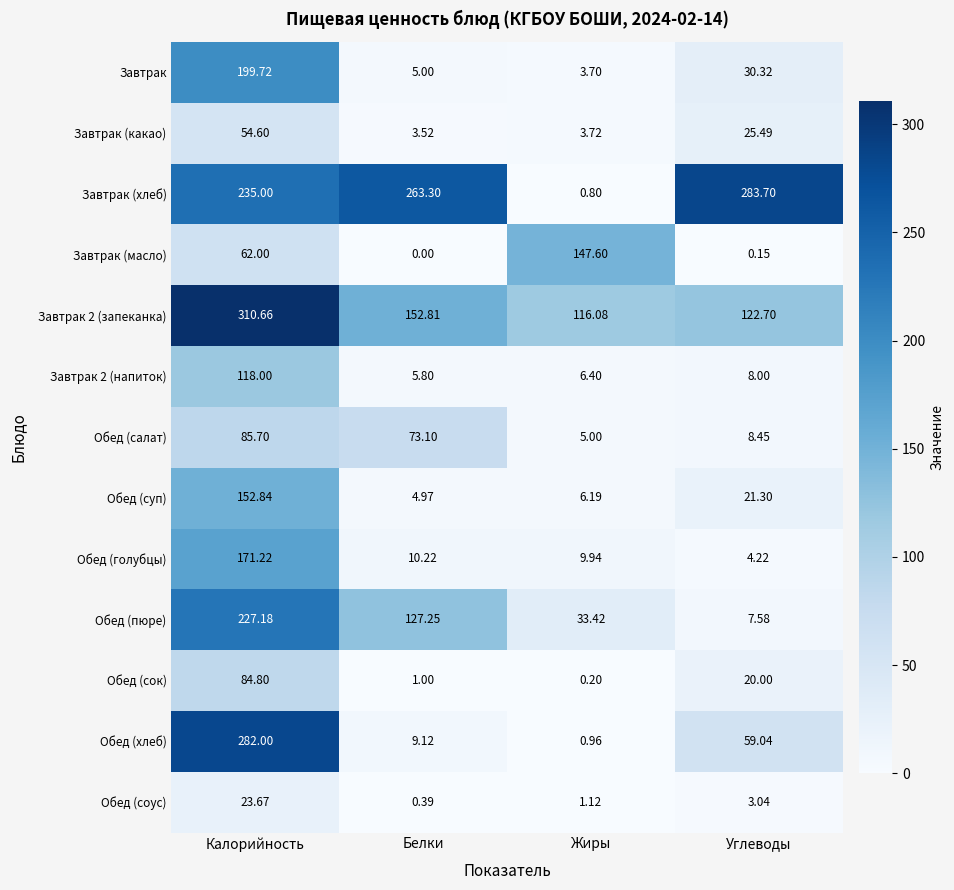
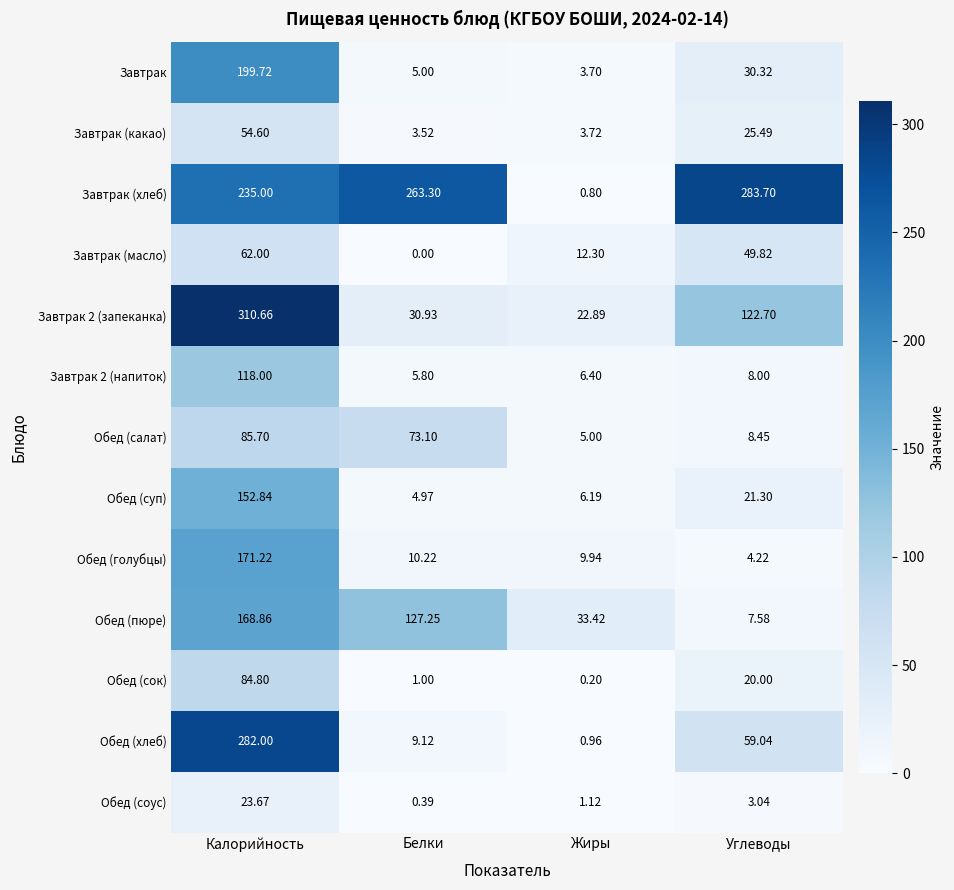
  {
    "Завтрак": {
      "Калорийность": 199.72,
      "Белки": 5.00,
      "Жиры": 3.70,
      "Углеводы": 30.32
    },
    "Завтрак (какао)": {
      "Калорийность": 54.60,
      "Белки": 3.52,
      "Жиры": 3.72,
      "Углеводы": 25.49
    },
    "Завтрак (хлеб)": {
      "Калорийность": 235.00,
      "Белки": 263.30,
      "Жиры": 0.80,
      "Углеводы": 283.70
    },
    "Завтрак (масло)": {
      "Калорийность": 62.00,
      "Белки": 0.00,
-     "Жиры": 147.60,
-     "Углеводы": 0.15
+     "Жиры": 12.30,
+     "Углеводы": 49.82
    },
    "Завтрак 2 (запеканка)": {
      "Калорийность": 310.66,
-     "Белки": 152.81,
-     "Жиры": 116.08,
+     "Белки": 30.93,
+     "Жиры": 22.89,
      "Углеводы": 122.70
    },
    "Завтрак 2 (напиток)": {
      "Калорийность": 118.00,
      "Белки": 5.80,
      "Жиры": 6.40,
      "Углеводы": 8.00
    },
    "Обед (салат)": {
      "Калорийность": 85.70,
      "Белки": 73.10,
      "Жиры": 5.00,
      "Углеводы": 8.45
    },
    "Обед (суп)": {
      "Калорийность": 152.84,
      "Белки": 4.97,
      "Жиры": 6.19,
      "Углеводы": 21.30
    },
    "Обед (голубцы)": {
      "Калорийность": 171.22,
      "Белки": 10.22,
      "Жиры": 9.94,
      "Углеводы": 4.22
    },
    "Обед (пюре)": {
-     "Калорийность": 227.18,
+     "Калорийность": 168.86,
      "Белки": 127.25,
      "Жиры": 33.42,
      "Углеводы": 7.58
    },
    "Обед (сок)": {
      "Калорийность": 84.80,
      "Белки": 1.00,
      "Жиры": 0.20,
      "Углеводы": 20.00
    },
    "Обед (хлеб)": {
      "Калорийность": 282.00,
      "Белки": 9.12,
      "Жиры": 0.96,
      "Углеводы": 59.04
    },
    "Обед (соус)": {
      "Калорийность": 23.67,
      "Белки": 0.39,
      "Жиры": 1.12,
      "Углеводы": 3.04
    }
  }
